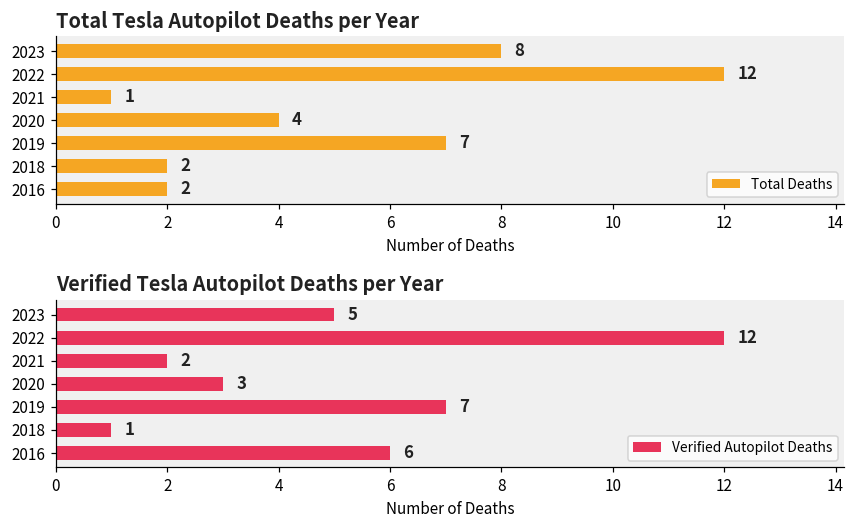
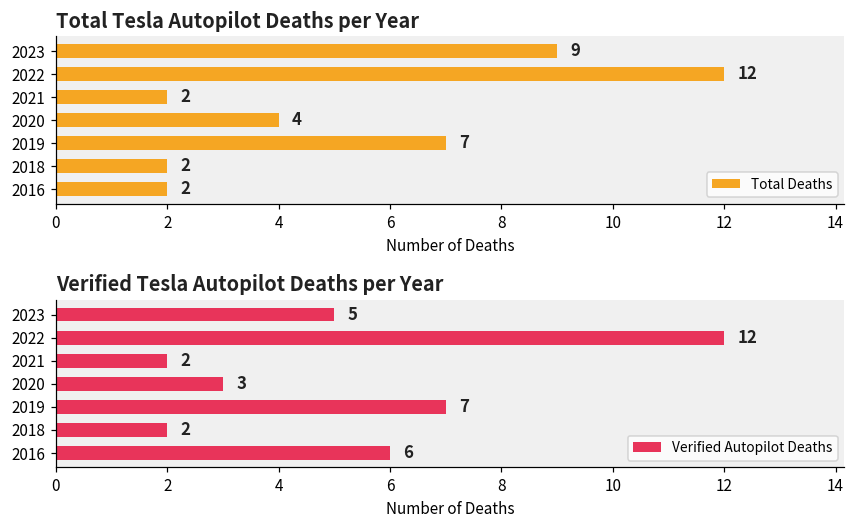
  {
    "Total Tesla Autopilot Deaths per Year": {
-     "2023": 8,
+     "2023": 9,
      "2022": 12,
-     "2021": 1,
+     "2021": 2,
      "2020": 4,
      "2019": 7,
      "2018": 2,
      "2016": 2
    },
    "Verified Tesla Autopilot Deaths per Year": {
      "2023": 5,
      "2022": 12,
      "2021": 2,
      "2020": 3,
      "2019": 7,
-     "2018": 1,
+     "2018": 2,
      "2016": 6
    }
  }
